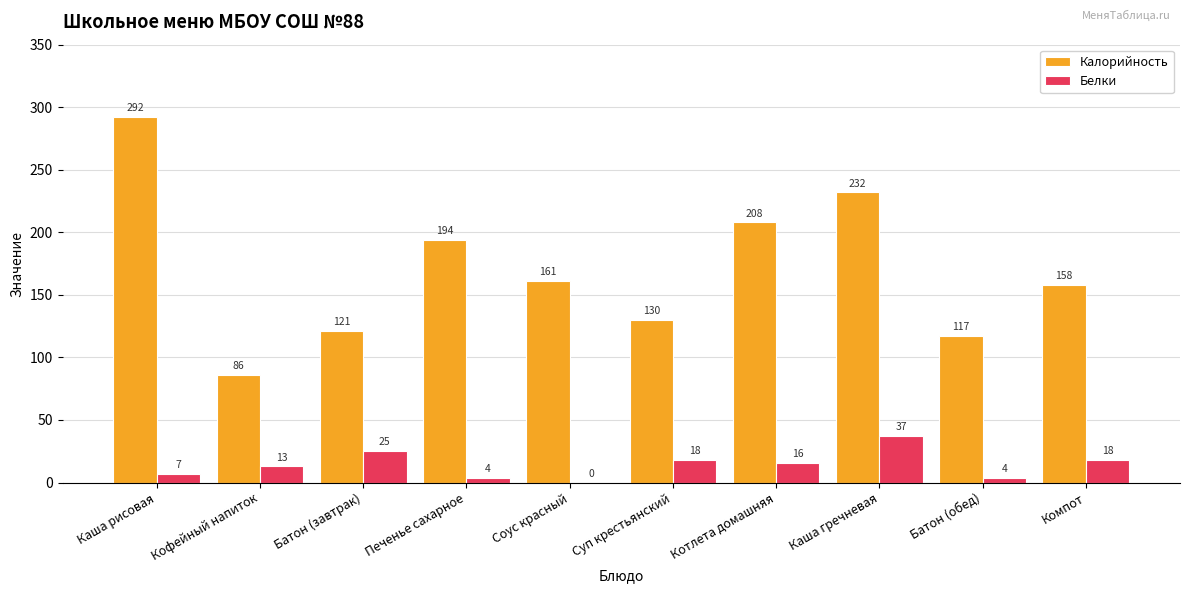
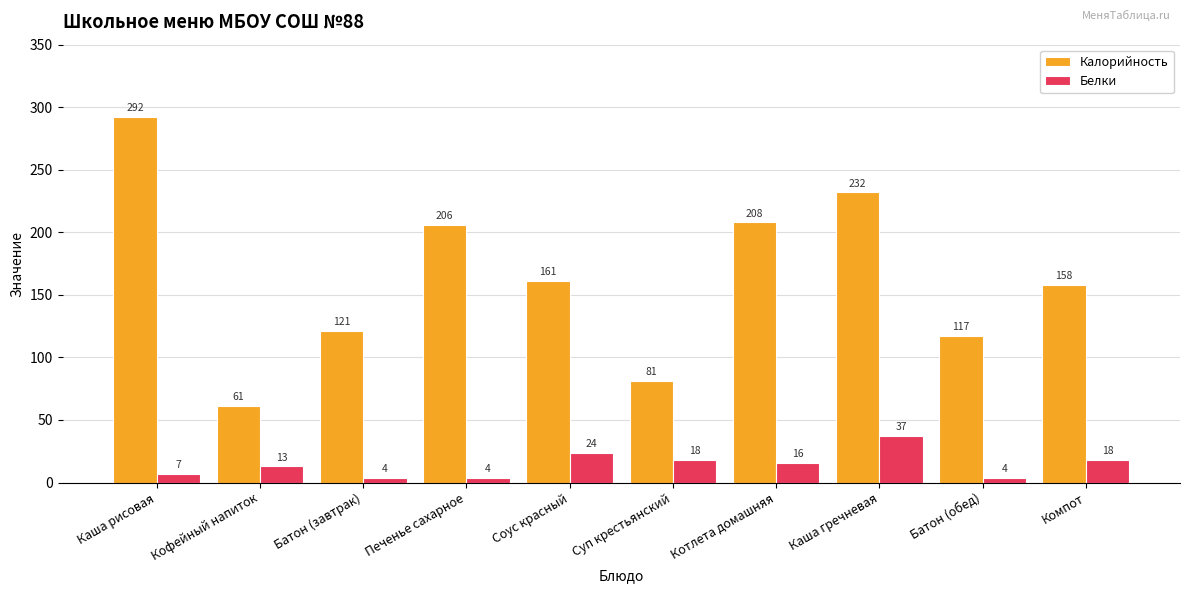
  {
    "Калорийность": {
      "Каша рисовая": 292,
-     "Кофейный напиток": 86,
+     "Кофейный напиток": 61,
      "Батон (завтрак)": 121,
-     "Печенье сахарное": 194,
+     "Печенье сахарное": 206,
      "Соус красный": 161,
-     "Суп крестьянский": 130,
+     "Суп крестьянский": 81,
      "Котлета домашняя": 208,
      "Каша гречневая": 232,
      "Батон (обед)": 117,
      "Компот": 158
    },
    "Белки": {
      "Каша рисовая": 7,
      "Кофейный напиток": 13,
-     "Батон (завтрак)": 25,
+     "Батон (завтрак)": 4,
      "Печенье сахарное": 4,
-     "Соус красный": 0,
+     "Соус красный": 24,
      "Суп крестьянский": 18,
      "Котлета домашняя": 16,
      "Каша гречневая": 37,
      "Батон (обед)": 4,
      "Компот": 18
    }
  }
